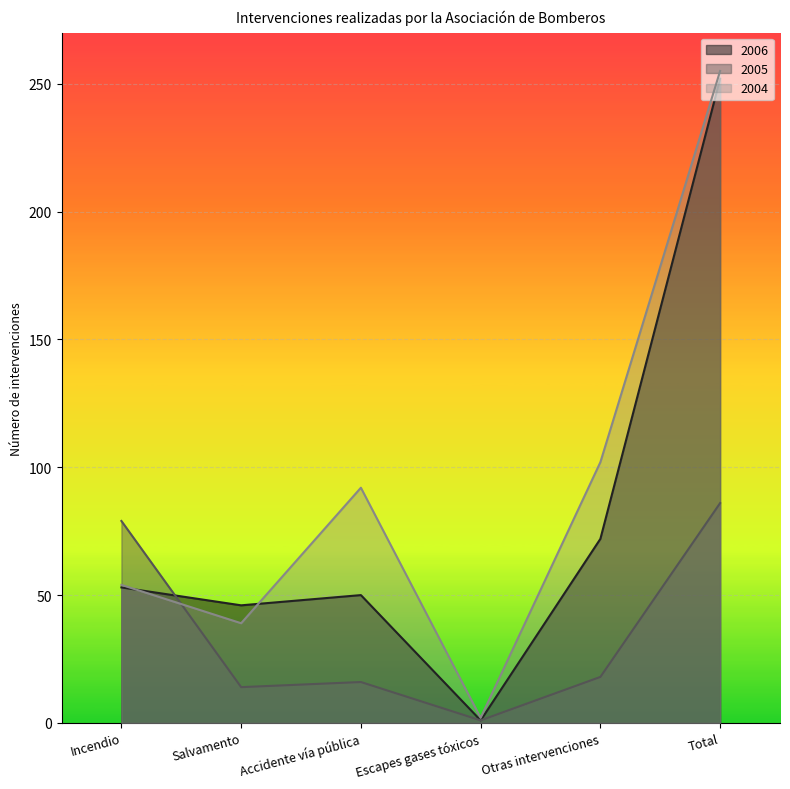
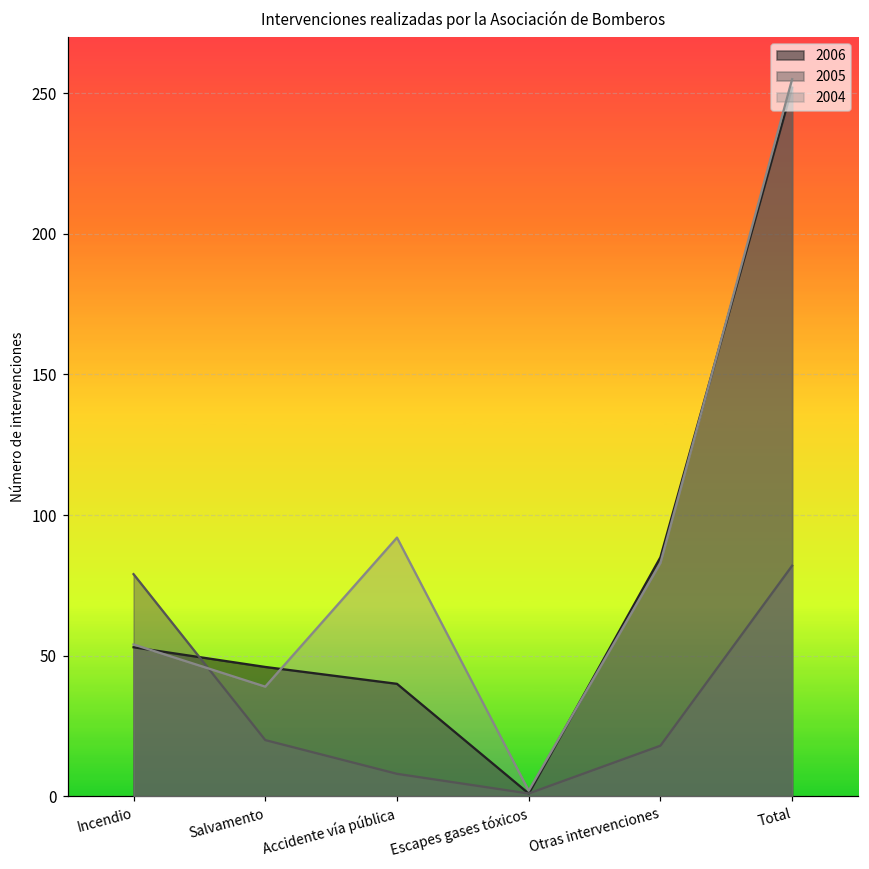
  {
    "2006": {
      "Salvamento": 46,
-     "Accidente vía pública": 50,
-     "Otras intervenciones": 72
+     "Accidente vía pública": 40,
+     "Otras intervenciones": 85
    },
    "2005": {
      "Incendio": 79,
-     "Salvamento": 14,
-     "Accidente vía pública": 16,
+     "Salvamento": 20,
+     "Accidente vía pública": 8,
      "Otras intervenciones": 18,
-     "Total": 86
+     "Total": 82
    },
    "2004": {
      "Salvamento": 39,
      "Accidente vía pública": 92,
      "Escapes gases tóxicos": 2,
-     "Otras intervenciones": 102
+     "Otras intervenciones": 83
    }
  }
